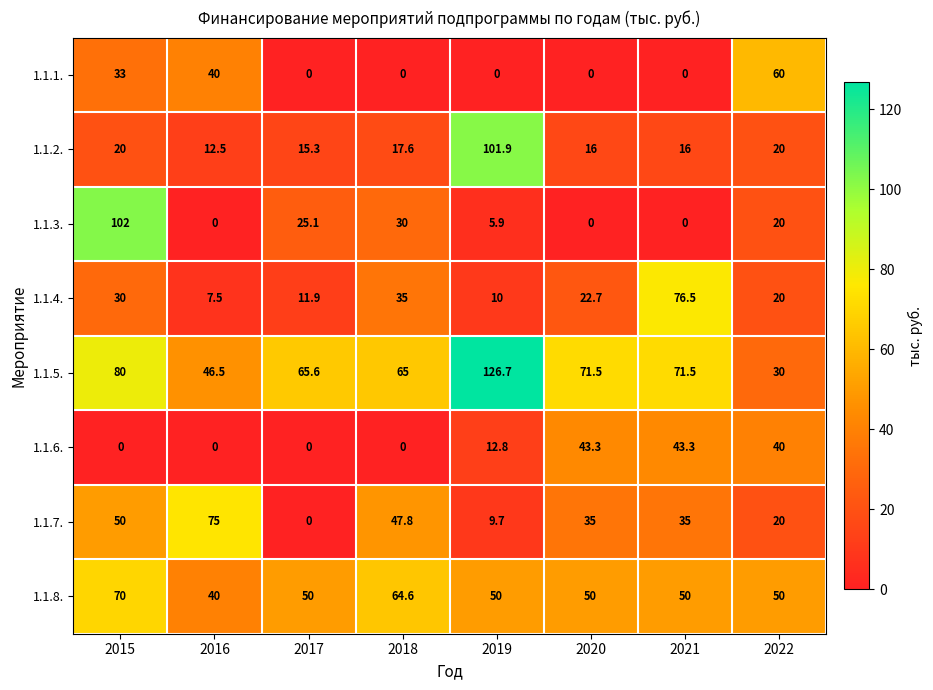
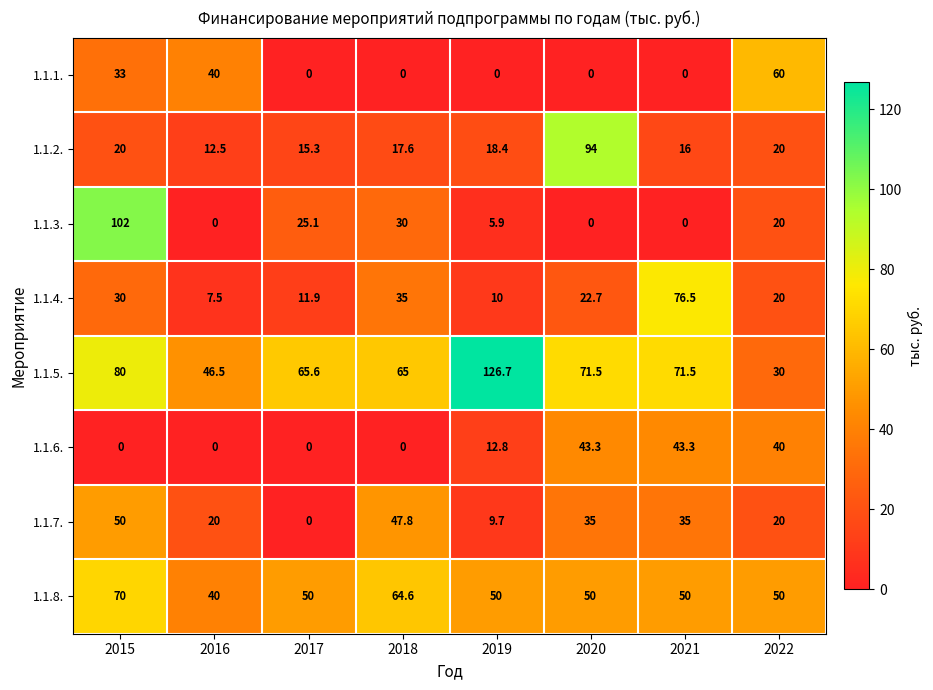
  {
    "1.1.1.": {
      "2015": 33,
      "2016": 40,
      "2017": 0,
      "2018": 0,
      "2019": 0,
      "2020": 0,
      "2021": 0,
      "2022": 60
    },
    "1.1.2.": {
      "2015": 20,
      "2016": 12.5,
      "2017": 15.3,
      "2018": 17.6,
-     "2019": 101.9,
-     "2020": 16,
+     "2019": 18.4,
+     "2020": 94,
      "2021": 16,
      "2022": 20
    },
    "1.1.3.": {
      "2015": 102,
      "2016": 0,
      "2017": 25.1,
      "2018": 30,
      "2019": 5.9,
      "2020": 0,
      "2021": 0,
      "2022": 20
    },
    "1.1.4.": {
      "2015": 30,
      "2016": 7.5,
      "2017": 11.9,
      "2018": 35,
      "2019": 10,
      "2020": 22.7,
      "2021": 76.5,
      "2022": 20
    },
    "1.1.5.": {
      "2015": 80,
      "2016": 46.5,
      "2017": 65.6,
      "2018": 65,
      "2019": 126.7,
      "2020": 71.5,
      "2021": 71.5,
      "2022": 30
    },
    "1.1.6.": {
      "2015": 0,
      "2016": 0,
      "2017": 0,
      "2018": 0,
      "2019": 12.8,
      "2020": 43.3,
      "2021": 43.3,
      "2022": 40
    },
    "1.1.7.": {
      "2015": 50,
-     "2016": 75,
+     "2016": 20,
      "2017": 0,
      "2018": 47.8,
      "2019": 9.7,
      "2020": 35,
      "2021": 35,
      "2022": 20
    },
    "1.1.8.": {
      "2015": 70,
      "2016": 40,
      "2017": 50,
      "2018": 64.6,
      "2019": 50,
      "2020": 50,
      "2021": 50,
      "2022": 50
    }
  }
